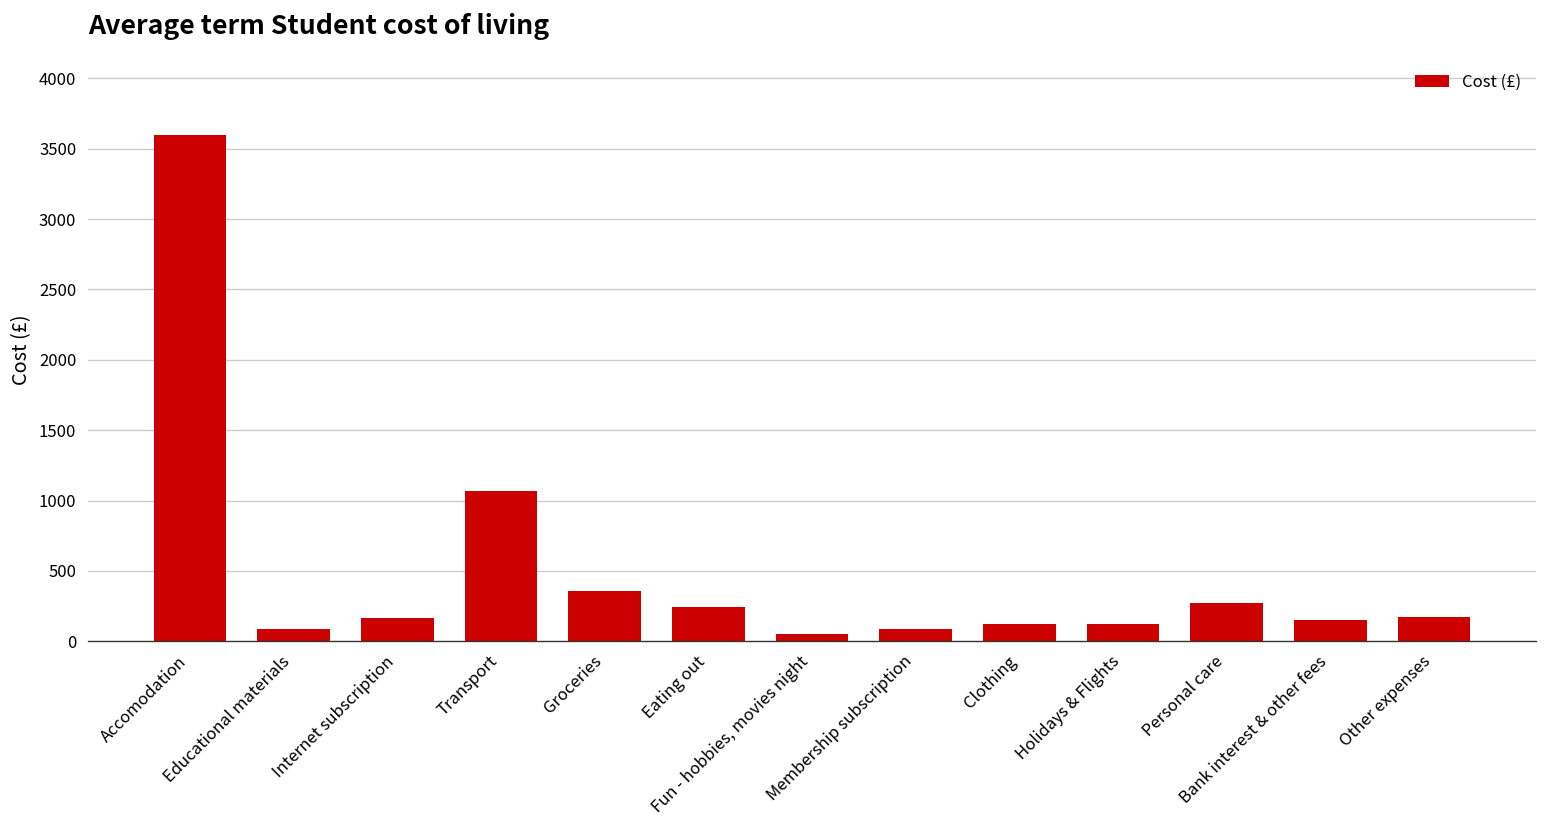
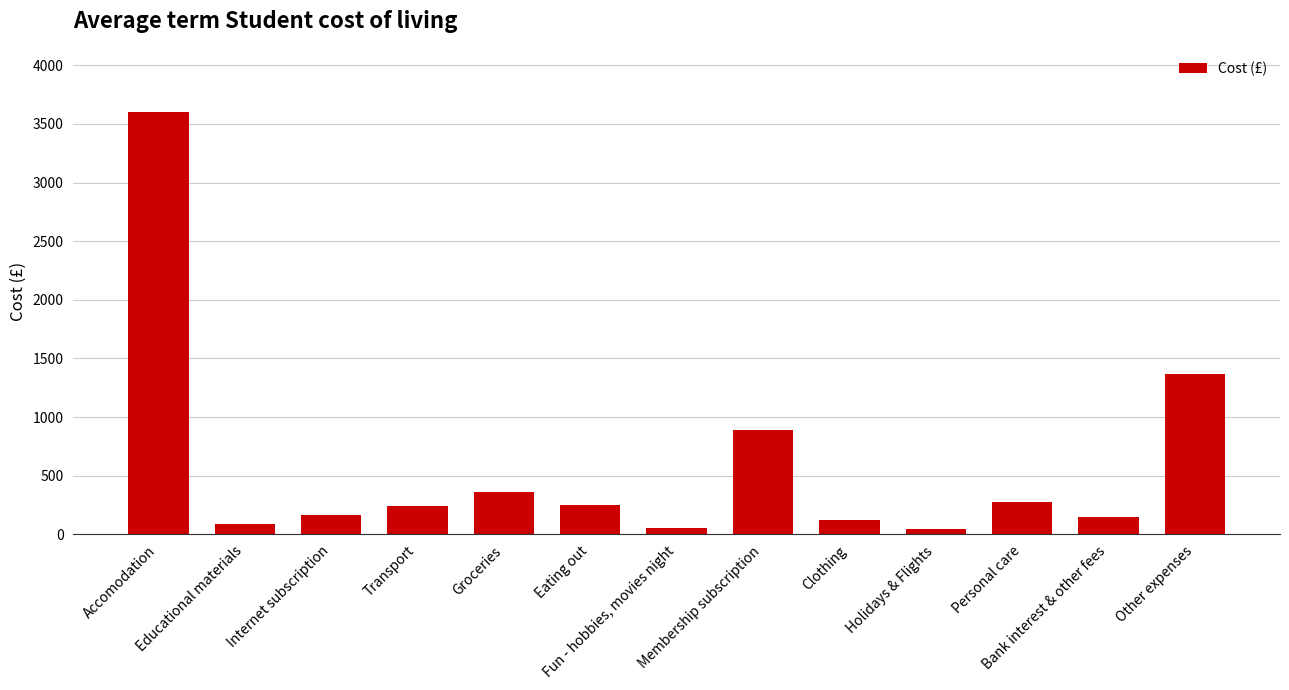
  {
    "Accomodation": 3600,
    "Educational materials": 90,
    "Internet subscription": 160,
-   "Transport": 1070,
+   "Transport": 240,
    "Groceries": 360,
    "Eating out": 250,
    "Fun - hobbies, movies night": 50,
-   "Membership subscription": 90,
+   "Membership subscription": 890,
    "Clothing": 120,
-   "Holidays & Flights": 120,
+   "Holidays & Flights": 40,
    "Personal care": 280,
    "Bank interest & other fees": 150,
-   "Other expenses": 170
+   "Other expenses": 1370
  }
